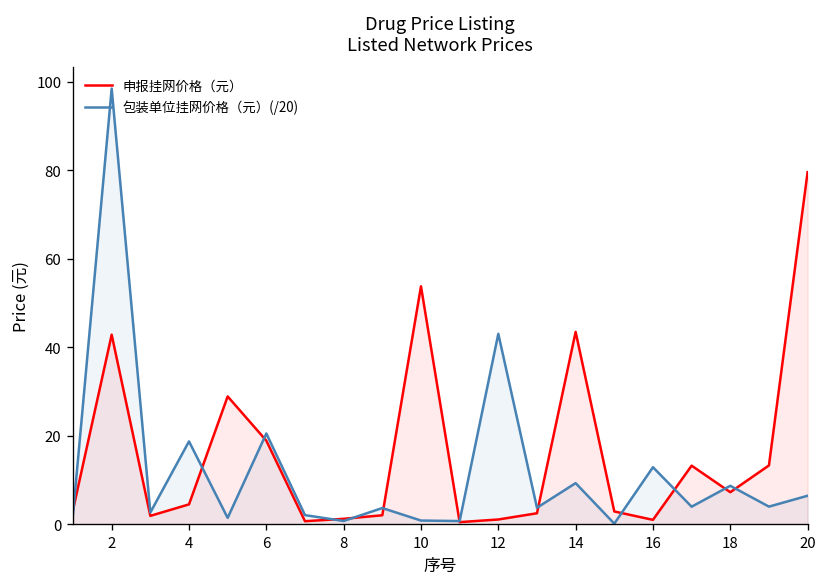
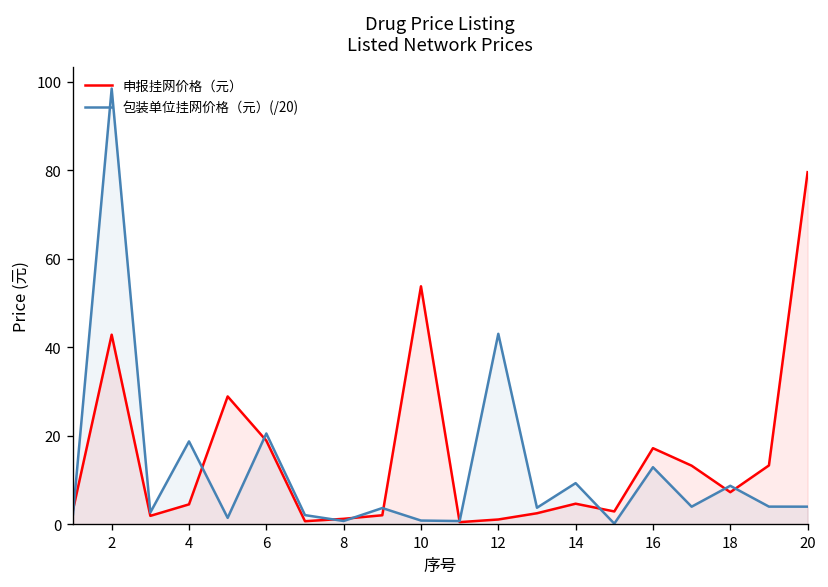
  {
    "申报挂网价格（元）": {
      "2": 43,
      "4": 5,
      "6": 19,
      "10": 54,
      "12": 1,
-     "14": 43,
-     "16": 1,
+     "14": 5,
+     "16": 17,
      "18": 7,
      "20": 80
    },
    "包装单位挂网价格（元）(/20)": {
      "2": 99,
      "4": 19,
      "6": 21,
      "10": 1,
      "12": 43,
      "14": 9,
      "16": 13,
      "18": 9,
-     "20": 6
+     "20": 4
    }
  }
